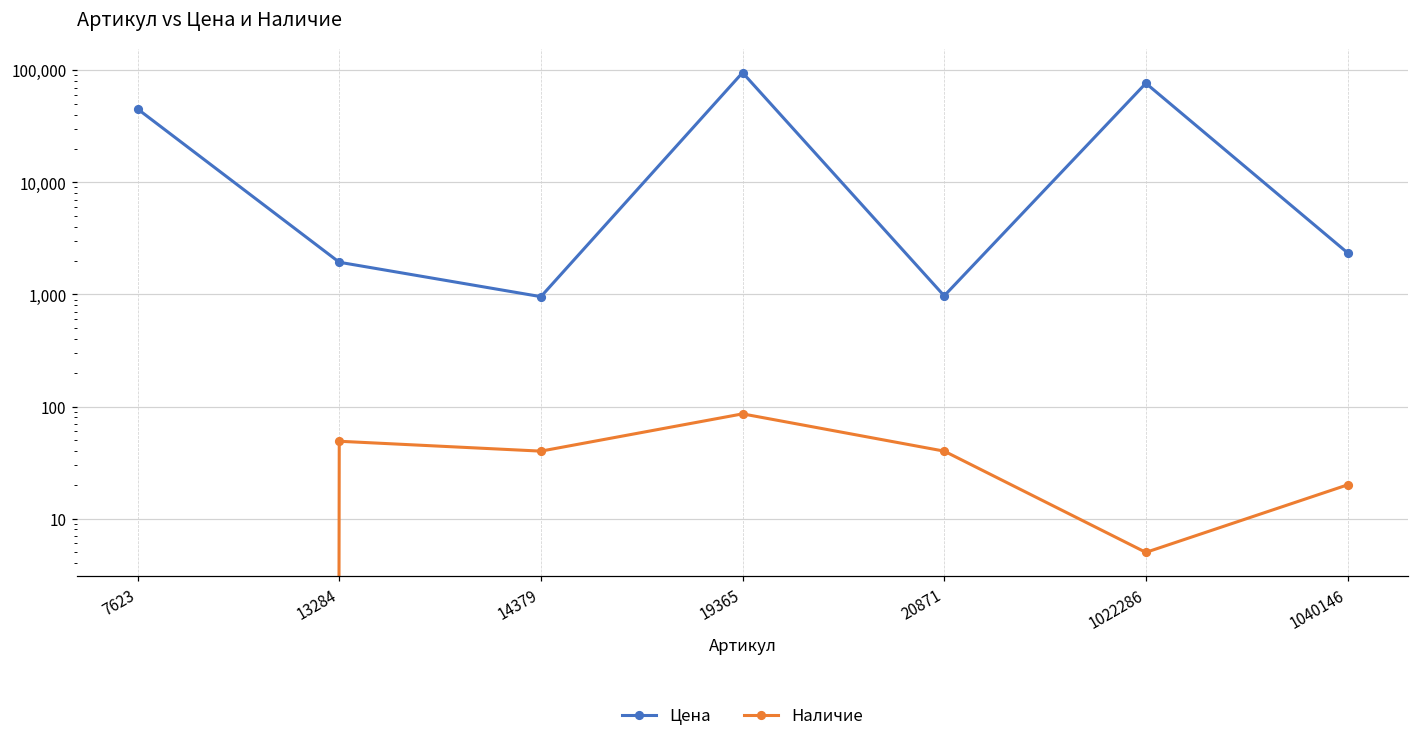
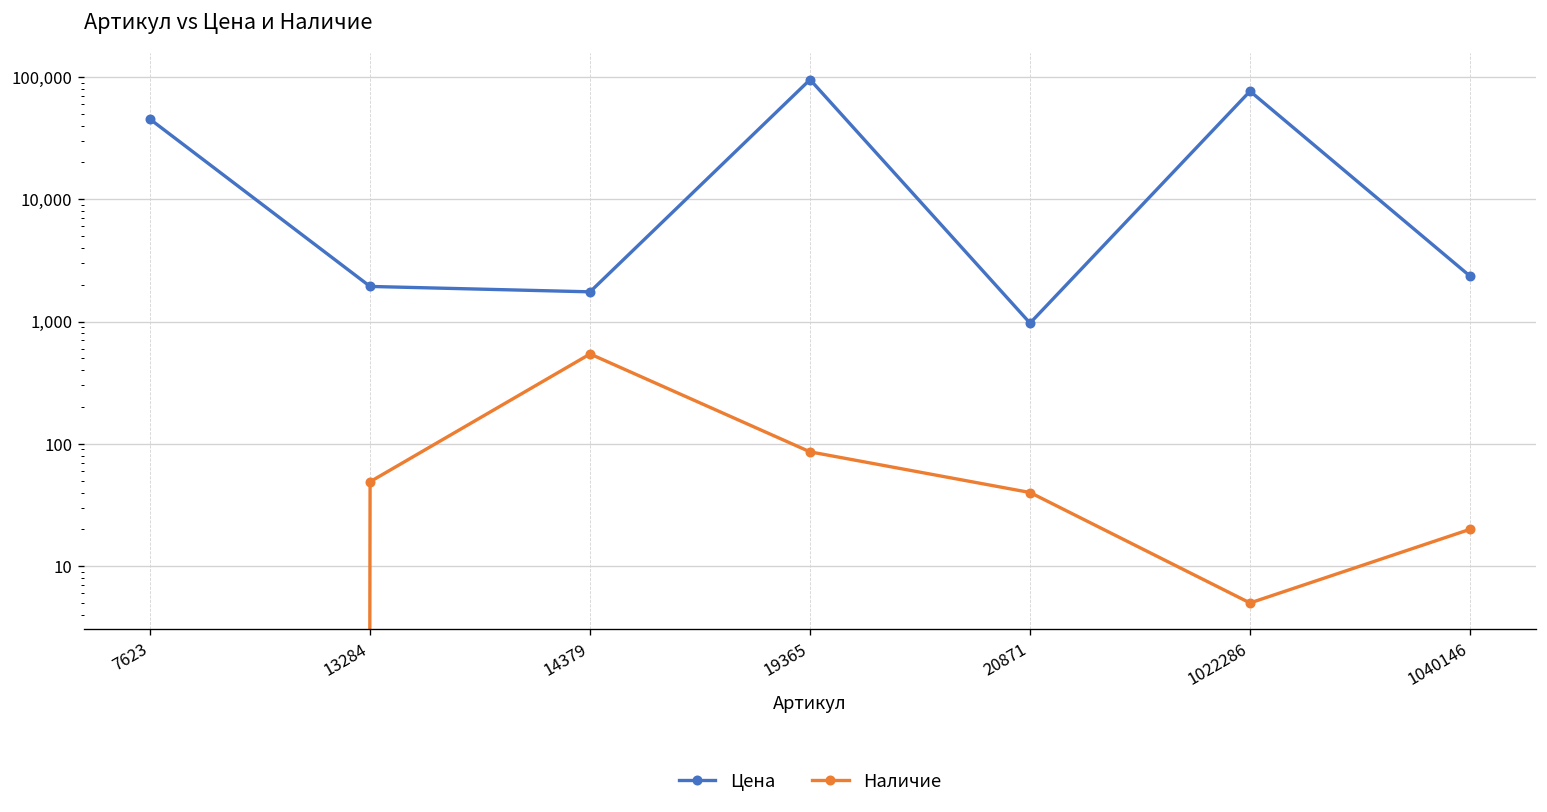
  {
    "Цена": {
      "7623": "50,000",
      "13284": "1,900",
-     "14379": "1,000",
+     "14379": "1,800",
      "19365": "100,000",
      "20871": "1,000",
      "1022286": "80,000",
      "1040146": "2,400"
    },
    "Наличие": {
      "13284": "50",
-     "14379": "40",
+     "14379": "500",
      "19365": "90",
      "20871": "40",
      "1022286": "5",
      "1040146": "20"
    }
  }
